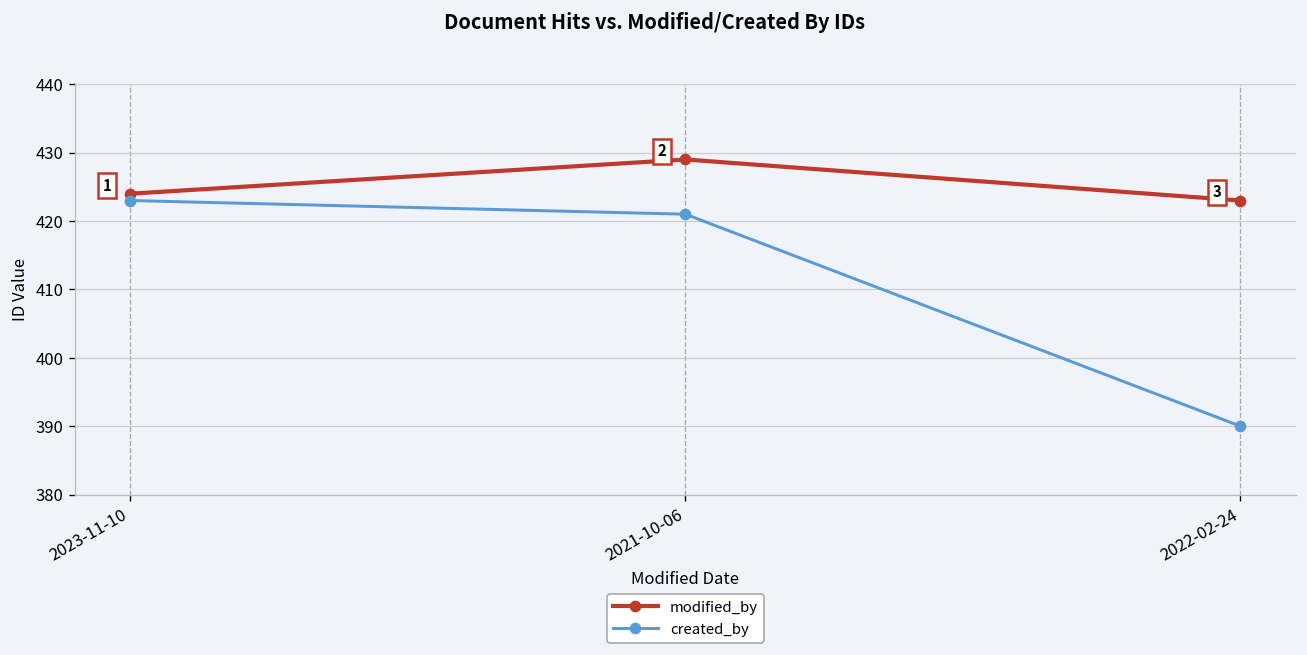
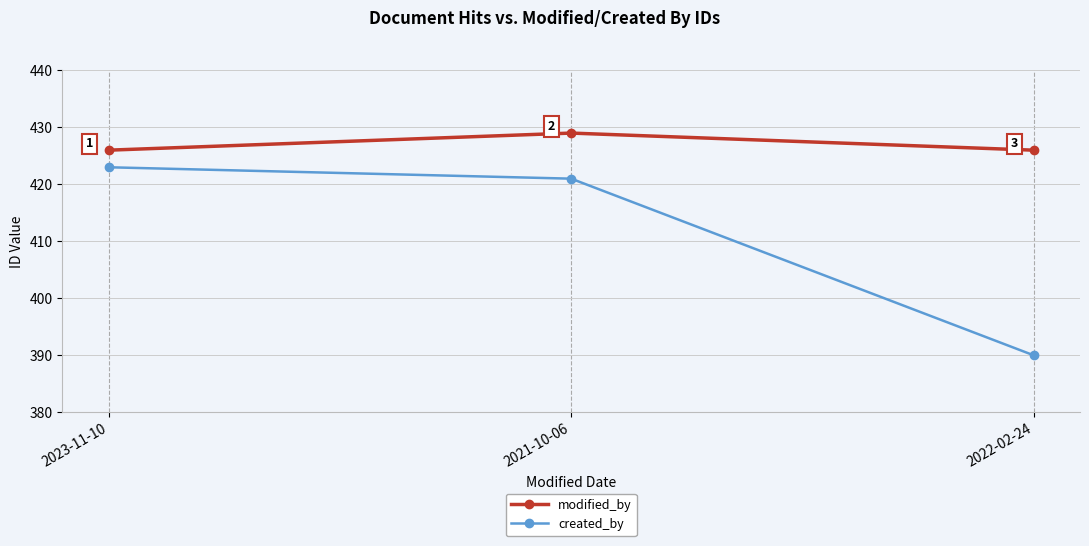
  {
    "modified_by": {
-     "2023-11-10": 424,
-     "2022-02-24": 423
+     "2023-11-10": 426,
+     "2022-02-24": 426
    },
    "created_by": {
      "2023-11-10": 423,
      "2021-10-06": 421,
      "2022-02-24": 390
    }
  }
